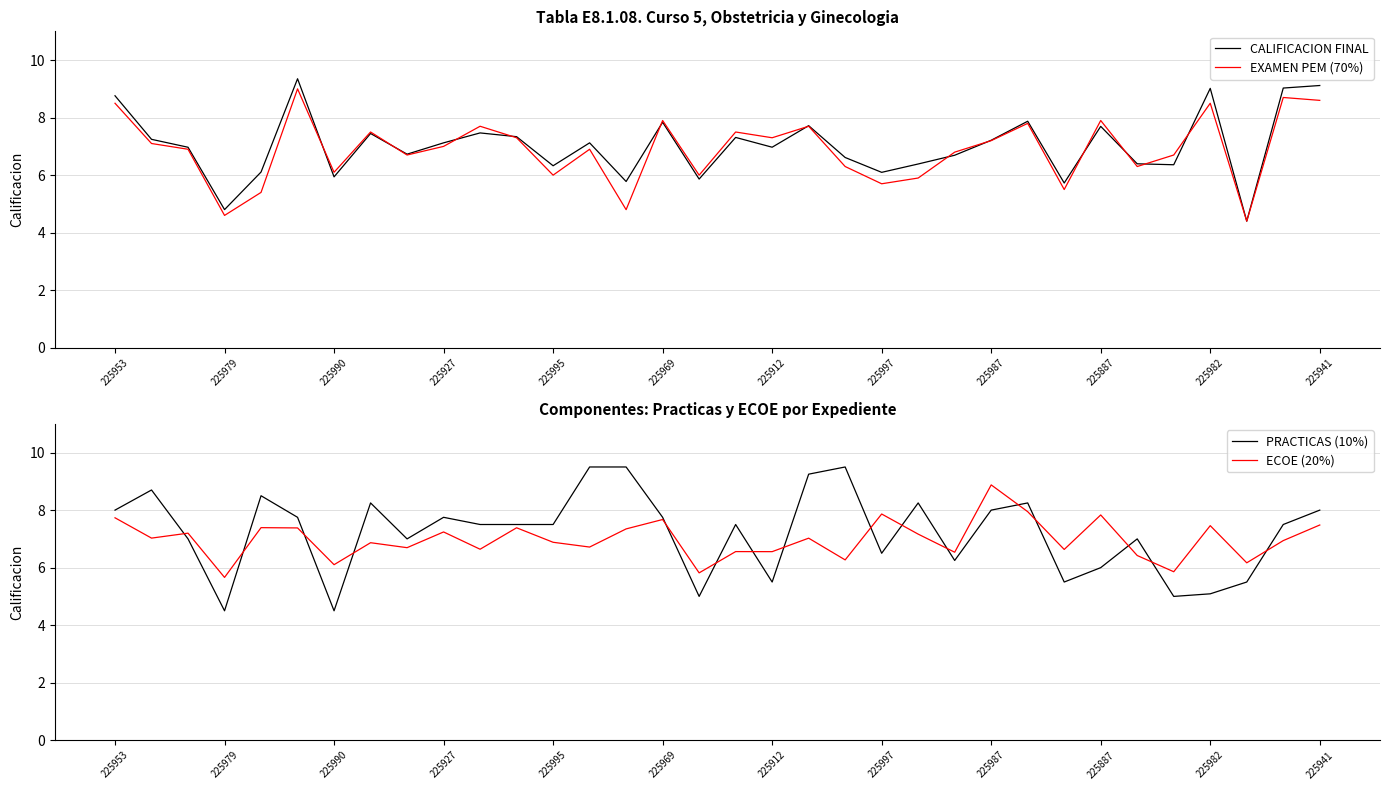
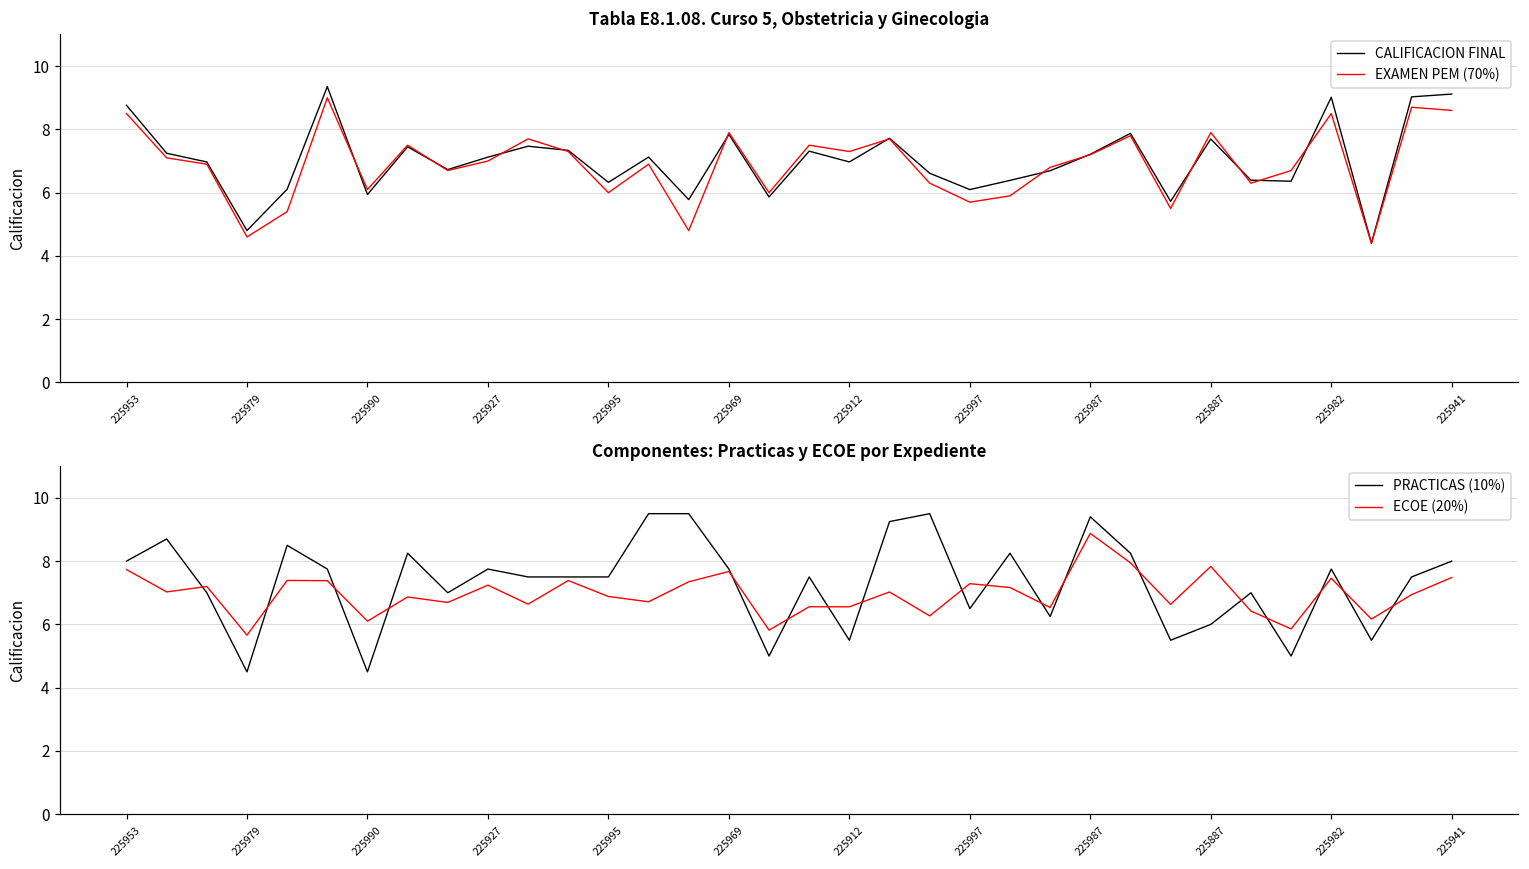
  {
    "Tabla E8.1.08. Curso 5, Obstetricia y Ginecologia": {
      "CALIFICACION FINAL": {
        "225953": 8.8,
        "225979": 4.8,
        "225990": 5.9,
        "225927": 7.1,
        "225995": 6.3,
        "225912": 7.0,
        "225997": 6.1,
        "225887": 7.7,
        "225982": 9.0,
        "225941": 9.1
      },
      "EXAMEN PEM (70%)": {
        "225953": 8.5,
        "225979": 4.6,
        "225990": 6.1,
        "225927": 7.0,
        "225995": 6.0,
        "225912": 7.3,
        "225997": 5.7,
        "225887": 7.9,
        "225982": 8.5,
        "225941": 8.6
      }
    },
    "Componentes: Practicas y ECOE por Expediente": {
      "PRACTICAS (10%)": {
        "225953": 8.0,
        "225979": 4.5,
        "225990": 4.5,
        "225927": 7.8,
        "225995": 7.5,
        "225912": 5.5,
        "225997": 6.5,
-       "225987": 8.0,
+       "225987": 9.4,
        "225887": 6.0,
-       "225982": 5.1,
+       "225982": 7.8,
        "225941": 8.0
      },
      "ECOE (20%)": {
        "225953": 7.7,
        "225979": 5.7,
        "225990": 6.1,
        "225927": 7.2,
        "225995": 6.9,
        "225912": 6.6,
-       "225997": 7.9,
+       "225997": 7.3,
        "225987": 8.9,
        "225887": 7.8,
        "225982": 7.5,
        "225941": 7.5
      }
    }
  }
